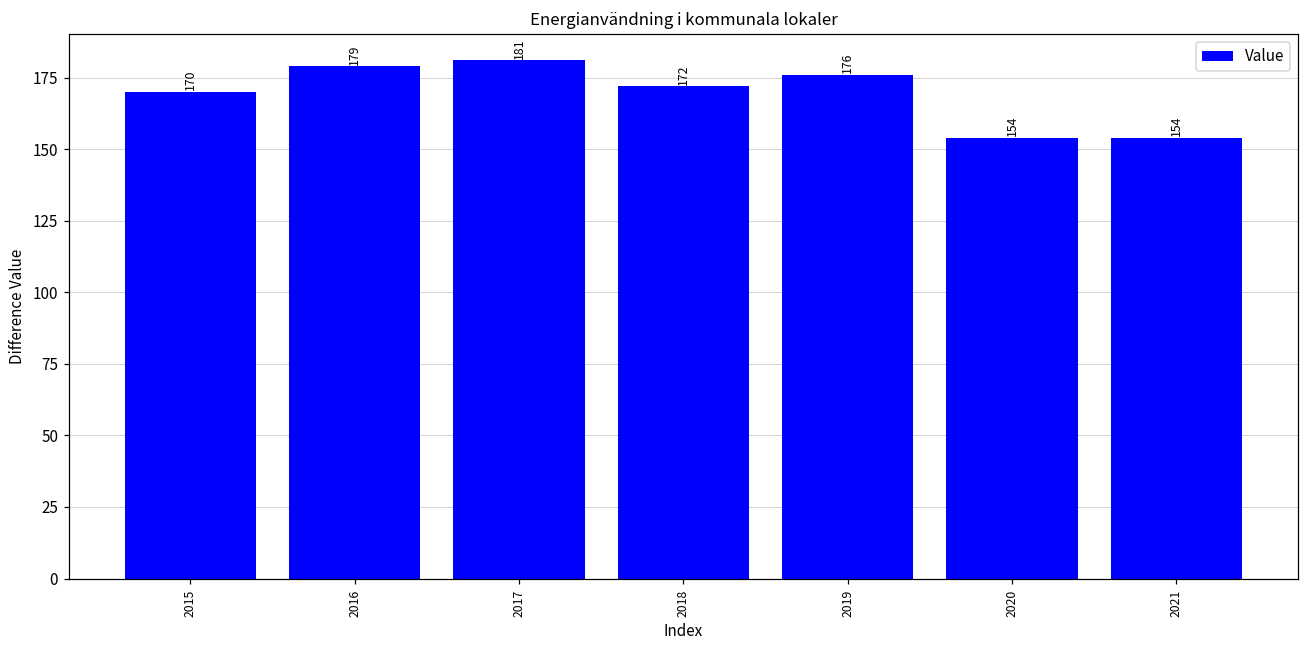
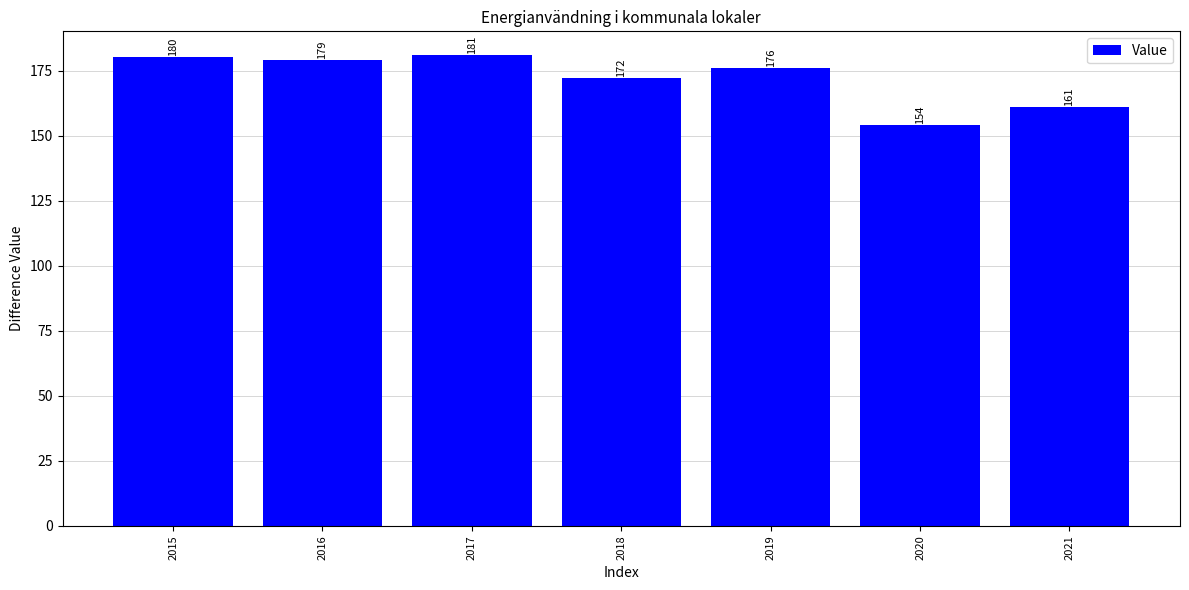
  {
-   "2015": 170,
+   "2015": 180,
    "2016": 179,
    "2017": 181,
    "2018": 172,
    "2019": 176,
    "2020": 154,
-   "2021": 154
+   "2021": 161
  }
